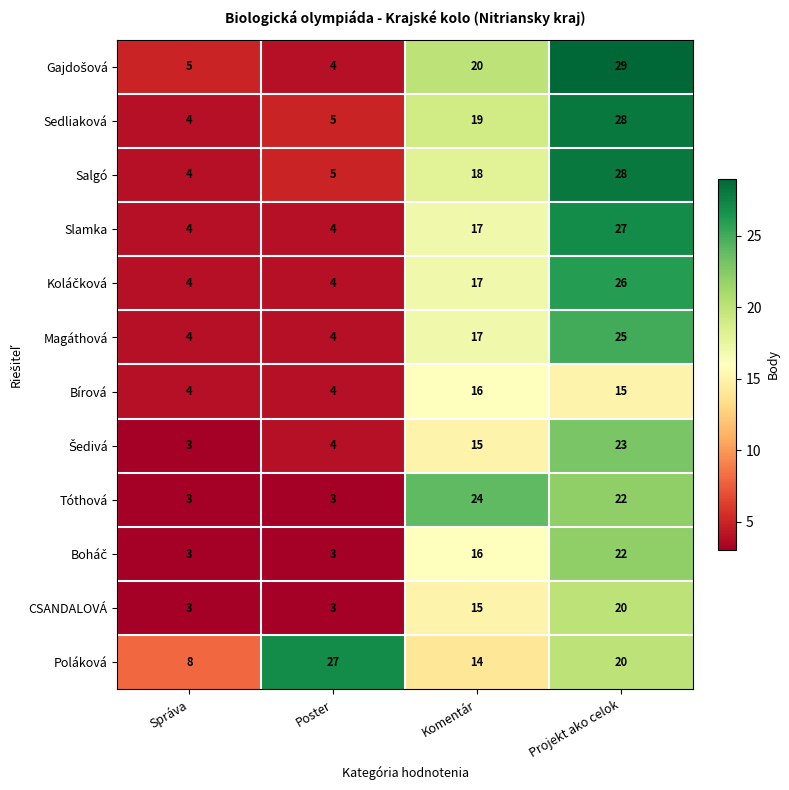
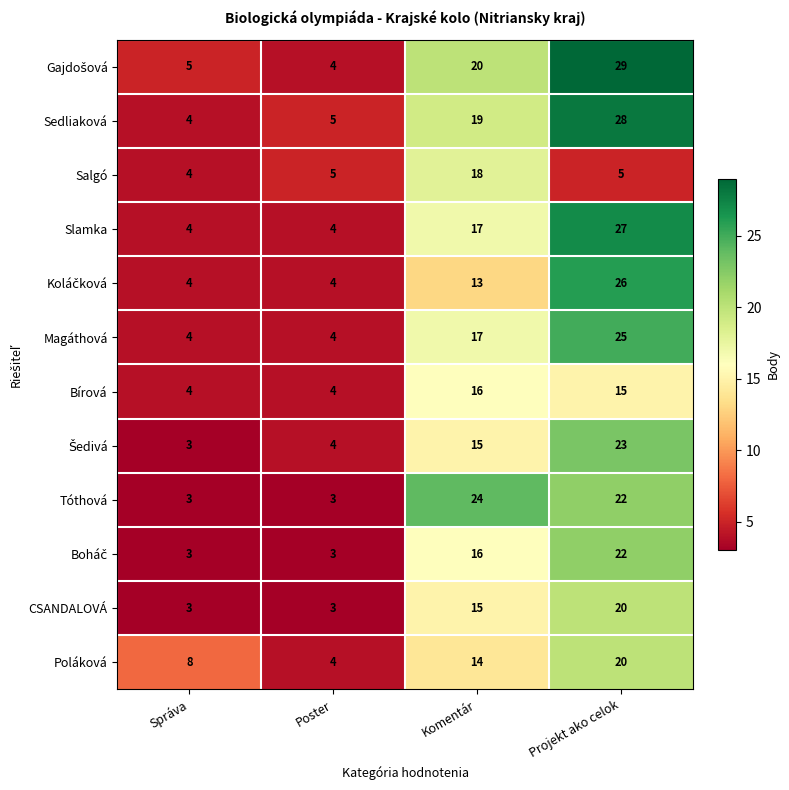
  {
    "Gajdošová": {
      "Správa": 5,
      "Poster": 4,
      "Komentár": 20,
      "Projekt ako celok": 29
    },
    "Sedliaková": {
      "Správa": 4,
      "Poster": 5,
      "Komentár": 19,
      "Projekt ako celok": 28
    },
    "Salgó": {
      "Správa": 4,
      "Poster": 5,
      "Komentár": 18,
-     "Projekt ako celok": 28
+     "Projekt ako celok": 5
    },
    "Slamka": {
      "Správa": 4,
      "Poster": 4,
      "Komentár": 17,
      "Projekt ako celok": 27
    },
    "Koláčková": {
      "Správa": 4,
      "Poster": 4,
-     "Komentár": 17,
+     "Komentár": 13,
      "Projekt ako celok": 26
    },
    "Magáthová": {
      "Správa": 4,
      "Poster": 4,
      "Komentár": 17,
      "Projekt ako celok": 25
    },
    "Bírová": {
      "Správa": 4,
      "Poster": 4,
      "Komentár": 16,
      "Projekt ako celok": 15
    },
    "Šedivá": {
      "Správa": 3,
      "Poster": 4,
      "Komentár": 15,
      "Projekt ako celok": 23
    },
    "Tóthová": {
      "Správa": 3,
      "Poster": 3,
      "Komentár": 24,
      "Projekt ako celok": 22
    },
    "Boháč": {
      "Správa": 3,
      "Poster": 3,
      "Komentár": 16,
      "Projekt ako celok": 22
    },
    "CSANDALOVÁ": {
      "Správa": 3,
      "Poster": 3,
      "Komentár": 15,
      "Projekt ako celok": 20
    },
    "Poláková": {
      "Správa": 8,
-     "Poster": 27,
+     "Poster": 4,
      "Komentár": 14,
      "Projekt ako celok": 20
    }
  }
